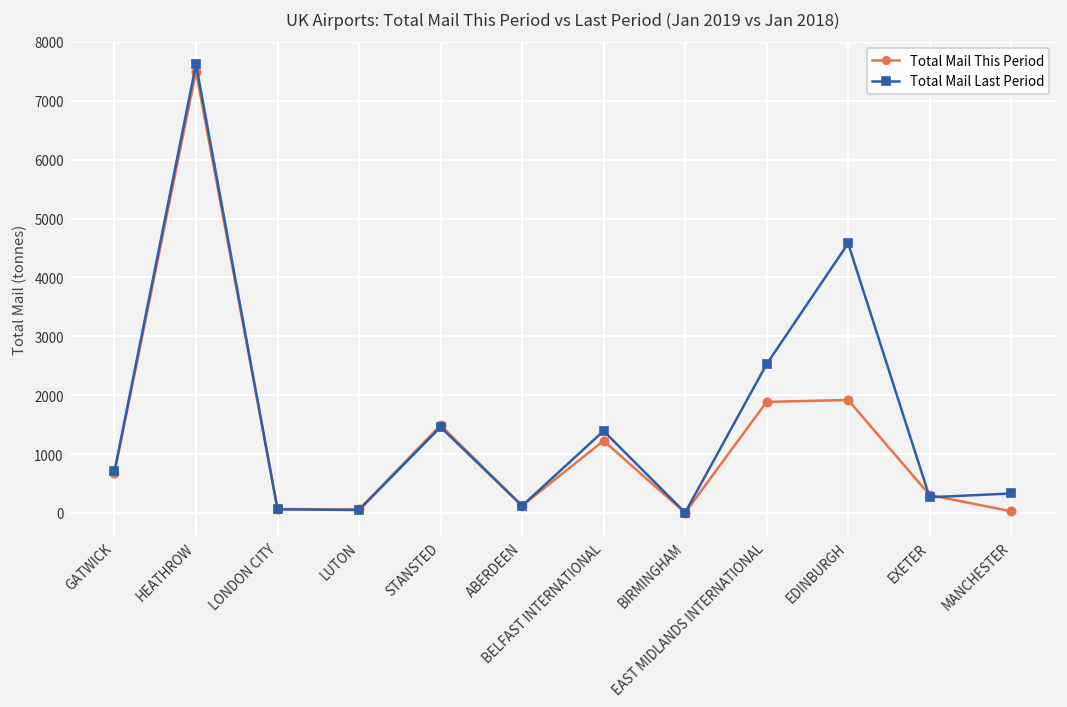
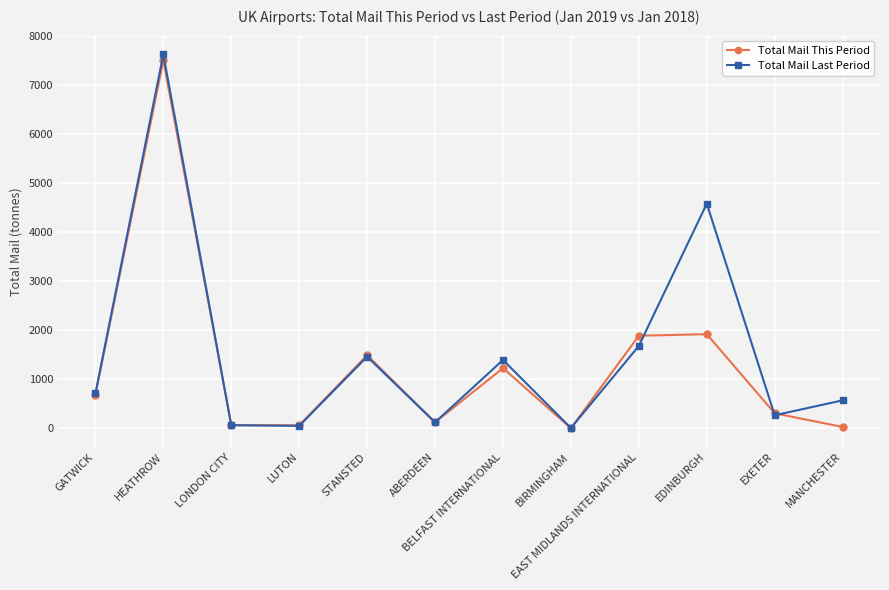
  {
    "Total Mail This Period": {
      "HEATHROW": 7500,
      "BELFAST INTERNATIONAL": 1200,
      "EAST MIDLANDS INTERNATIONAL": 1900,
      "EDINBURGH": 1900,
      "MANCHESTER": 0
    },
    "Total Mail Last Period": {
      "HEATHROW": 7600,
      "BELFAST INTERNATIONAL": 1400,
-     "EAST MIDLANDS INTERNATIONAL": 2500,
+     "EAST MIDLANDS INTERNATIONAL": 1700,
      "EDINBURGH": 4600,
-     "MANCHESTER": 300
+     "MANCHESTER": 600
    }
  }
